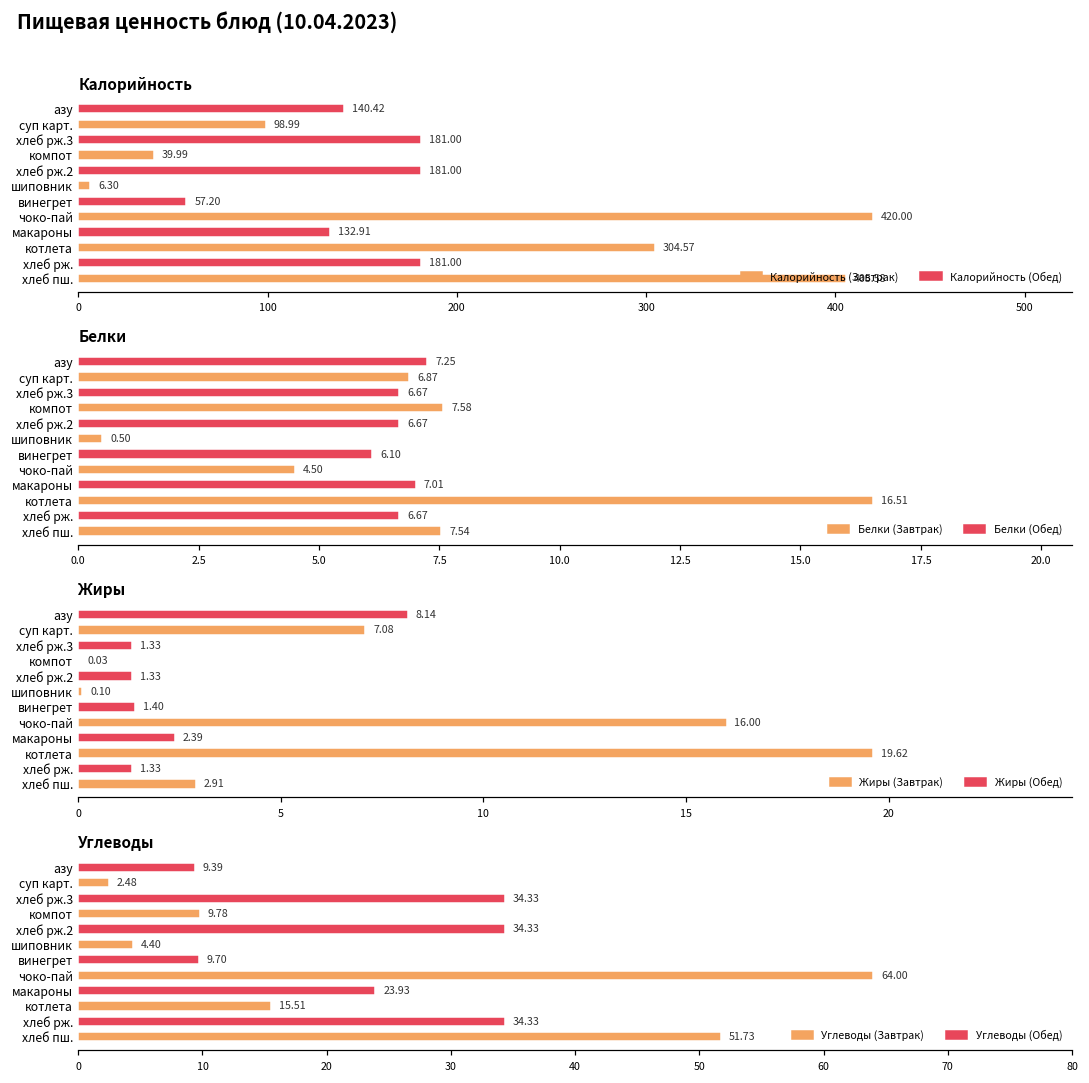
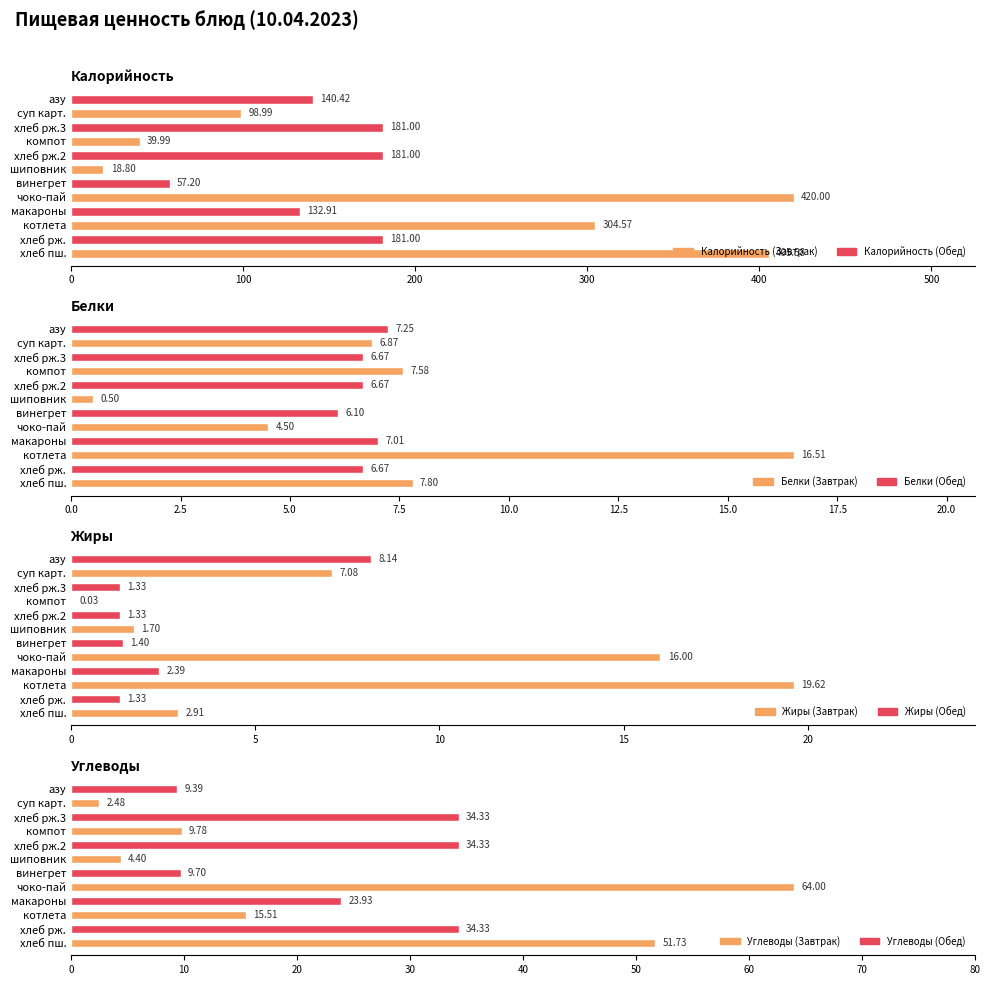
  {
    "Калорийность": {
      "азу": 140.42,
      "суп карт.": 98.99,
      "хлеб рж.3": 181.00,
      "компот": 39.99,
      "хлеб рж.2": 181.00,
-     "шиповник": 6.30,
+     "шиповник": 18.80,
      "винегрет": 57.20,
      "чоко-пай": 420.00,
      "макароны": 132.91,
      "котлета": 304.57,
      "хлеб рж.": 181.00,
      "хлеб пш.": 405.58
    },
    "Белки": {
      "азу": 7.25,
      "суп карт.": 6.87,
      "хлеб рж.3": 6.67,
      "компот": 7.58,
      "хлеб рж.2": 6.67,
      "шиповник": 0.50,
      "винегрет": 6.10,
      "чоко-пай": 4.50,
      "макароны": 7.01,
      "котлета": 16.51,
      "хлеб рж.": 6.67,
-     "хлеб пш.": 7.54
+     "хлеб пш.": 7.80
    },
    "Жиры": {
      "азу": 8.14,
      "суп карт.": 7.08,
      "хлеб рж.3": 1.33,
      "компот": 0.03,
      "хлеб рж.2": 1.33,
-     "шиповник": 0.10,
+     "шиповник": 1.70,
      "винегрет": 1.40,
      "чоко-пай": 16.00,
      "макароны": 2.39,
      "котлета": 19.62,
      "хлеб рж.": 1.33,
      "хлеб пш.": 2.91
    },
    "Углеводы": {
      "азу": 9.39,
      "суп карт.": 2.48,
      "хлеб рж.3": 34.33,
      "компот": 9.78,
      "хлеб рж.2": 34.33,
      "шиповник": 4.40,
      "винегрет": 9.70,
      "чоко-пай": 64.00,
      "макароны": 23.93,
      "котлета": 15.51,
      "хлеб рж.": 34.33,
      "хлеб пш.": 51.73
    }
  }
